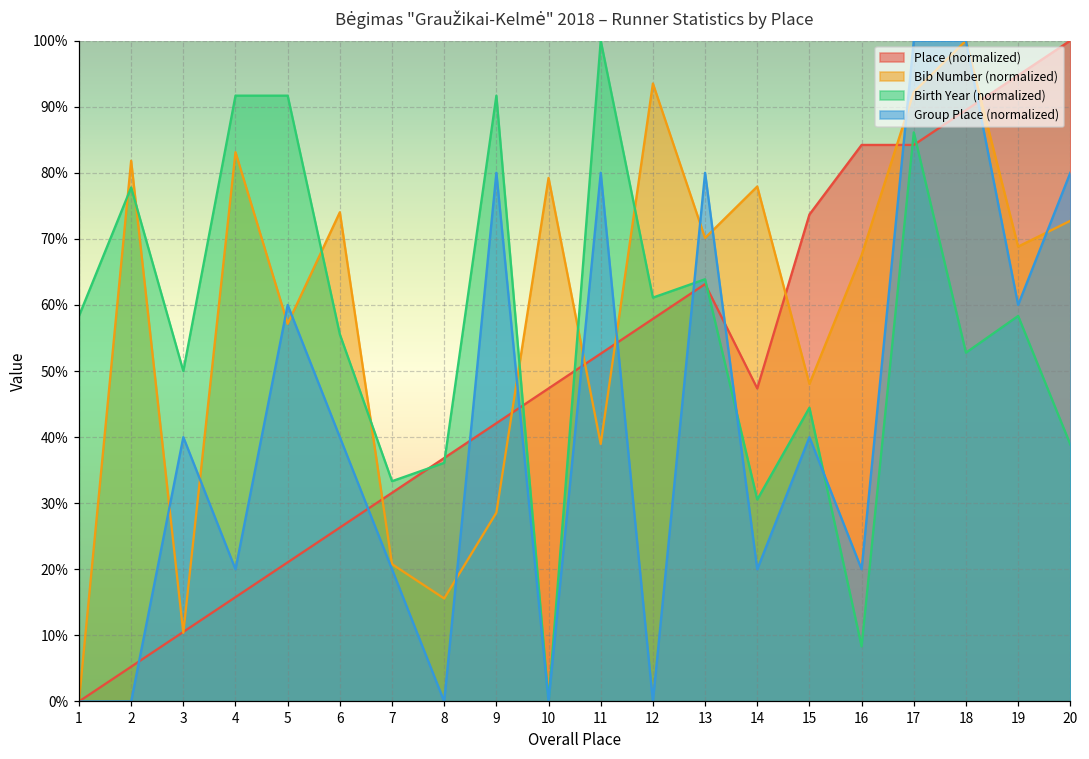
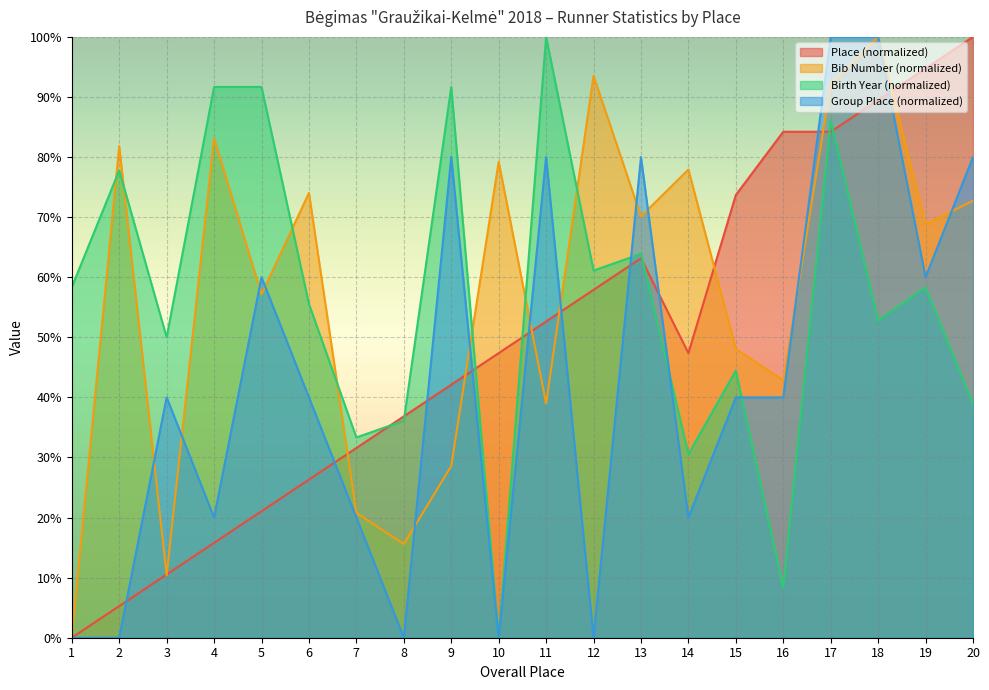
  {
    "Place (normalized)": {
      "2": "5%",
      "4": "16%",
      "5": "21%",
      "6": "26%",
      "7": "32%",
      "8": "37%",
      "9": "42%",
      "10": "47%",
      "11": "53%",
      "12": "58%",
      "13": "63%",
      "14": "47%",
      "15": "74%",
      "16": "84%",
      "17": "84%",
      "20": "100%"
    },
    "Bib Number (normalized)": {
      "2": "82%",
      "4": "83%",
      "5": "57%",
      "6": "74%",
      "7": "21%",
      "8": "16%",
      "9": "29%",
      "10": "79%",
      "11": "39%",
      "12": "94%",
      "13": "70%",
      "14": "78%",
      "15": "48%",
-     "16": "68%",
+     "16": "43%",
      "19": "69%",
      "20": "73%"
    },
    "Birth Year (normalized)": {
      "1": "58%",
      "2": "78%",
      "3": "50%",
      "4": "92%",
      "5": "92%",
      "6": "56%",
      "7": "33%",
      "8": "36%",
      "9": "92%",
      "11": "100%",
      "12": "61%",
      "13": "64%",
      "14": "31%",
      "15": "44%",
      "16": "8%",
      "17": "86%",
      "18": "53%",
      "19": "58%",
      "20": "39%"
    },
    "Group Place (normalized)": {
      "2": "0%",
      "3": "40%",
      "4": "20%",
      "5": "60%",
      "6": "40%",
      "7": "20%",
      "8": "0%",
      "9": "80%",
      "11": "80%",
      "12": "0%",
      "13": "80%",
      "14": "20%",
      "15": "40%",
-     "16": "20%",
+     "16": "40%",
      "17": "100%",
      "19": "60%",
      "20": "80%"
    }
  }
